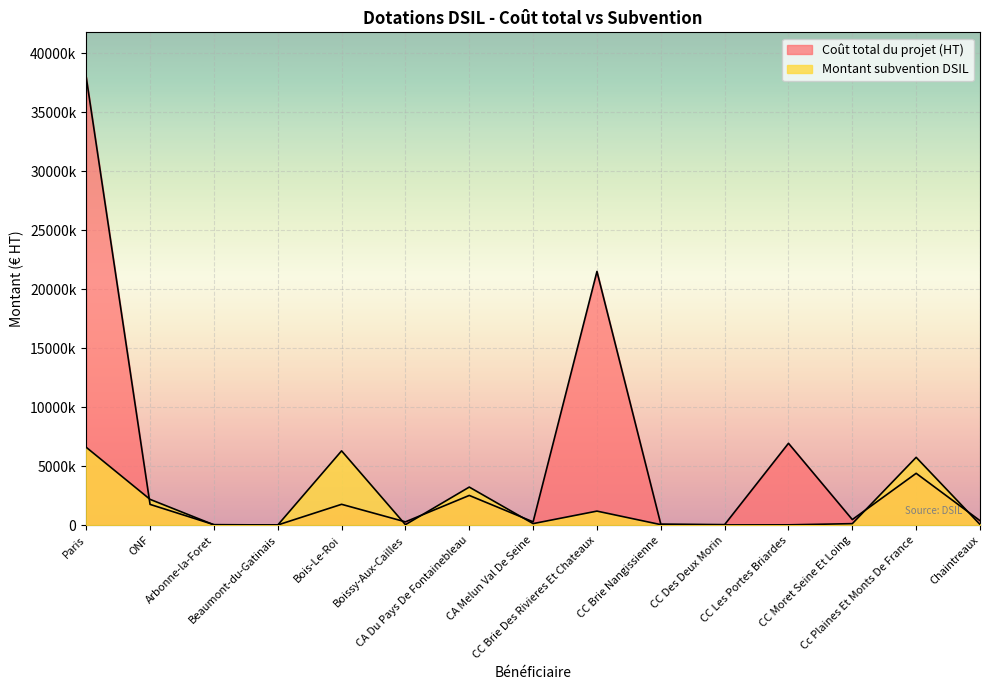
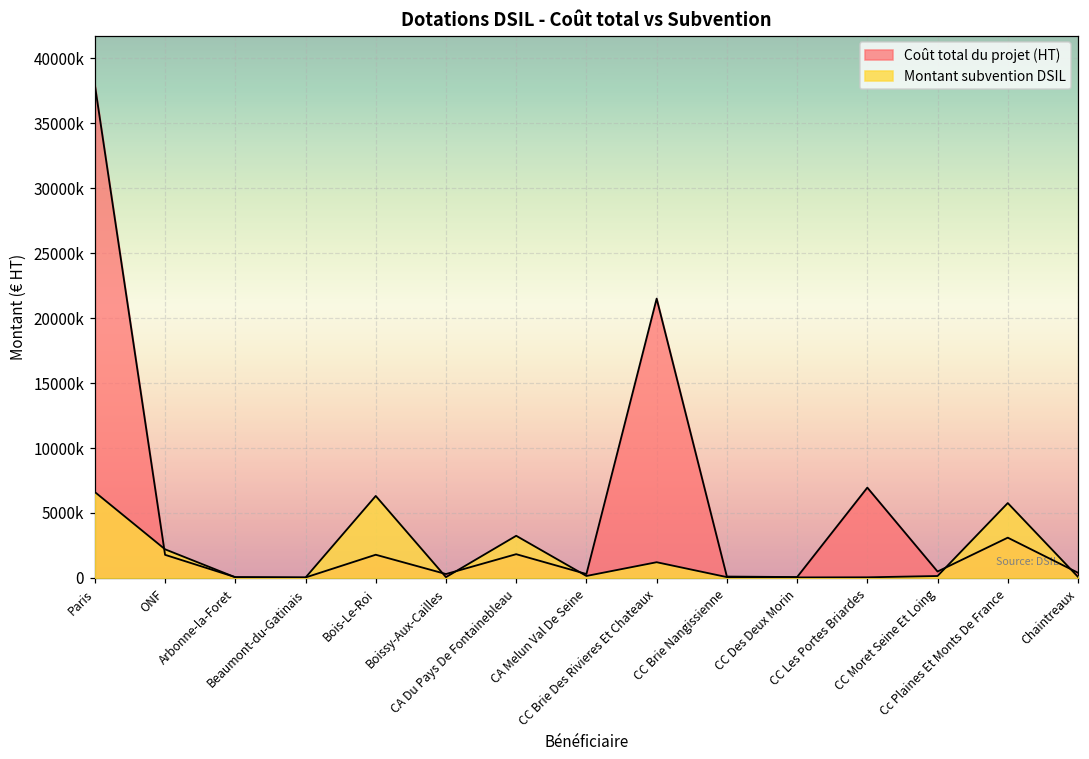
  {
    "Coût total du projet (HT)": {
      "Paris": 38000000,
      "ONF": 1800000,
      "Bois-Le-Roi": 1800000,
      "Boissy-Aux-Cailles": 300000,
-     "CA Du Pays De Fontainebleau": 2500000,
+     "CA Du Pays De Fontainebleau": 1800000,
      "CC Brie Des Rivieres Et Chateaux": 21500000,
      "CC Les Portes Briardes": 7000000,
      "CC Moret Seine Et Loing": 500000,
-     "Cc Plaines Et Monts De France": 4400000,
+     "Cc Plaines Et Monts De France": 3100000,
      "Chaintreaux": 400000
    },
    "Montant subvention DSIL": {
      "Paris": 6600000,
      "ONF": 2200000,
      "Bois-Le-Roi": 6300000,
      "Boissy-Aux-Cailles": 100000,
      "CA Du Pays De Fontainebleau": 3200000,
      "CC Brie Des Rivieres Et Chateaux": 1200000,
      "CC Les Portes Briardes": 0,
      "CC Moret Seine Et Loing": 100000,
      "Cc Plaines Et Monts De France": 5800000,
      "Chaintreaux": 100000
    }
  }
